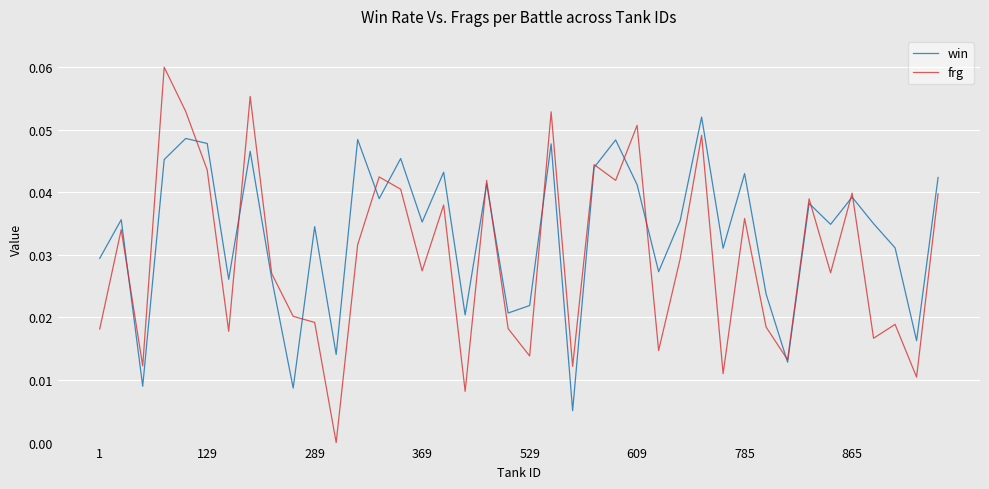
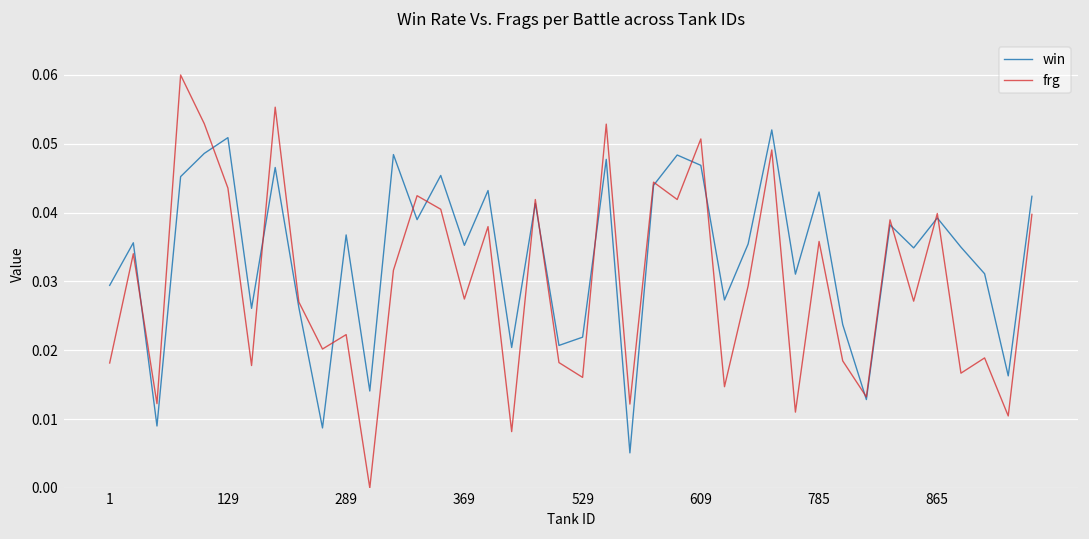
  {
    "win": {
-     "129": 0.048,
-     "289": 0.035,
+     "129": 0.051,
+     "289": 0.037,
      "369": 0.035,
      "529": 0.022,
-     "609": 0.041,
+     "609": 0.047,
      "785": 0.043,
      "865": 0.039
    },
    "frg": {
      "129": 0.044,
-     "289": 0.019,
+     "289": 0.022,
      "369": 0.027,
-     "529": 0.014,
+     "529": 0.016,
      "609": 0.051,
      "785": 0.036,
      "865": 0.040
    }
  }
